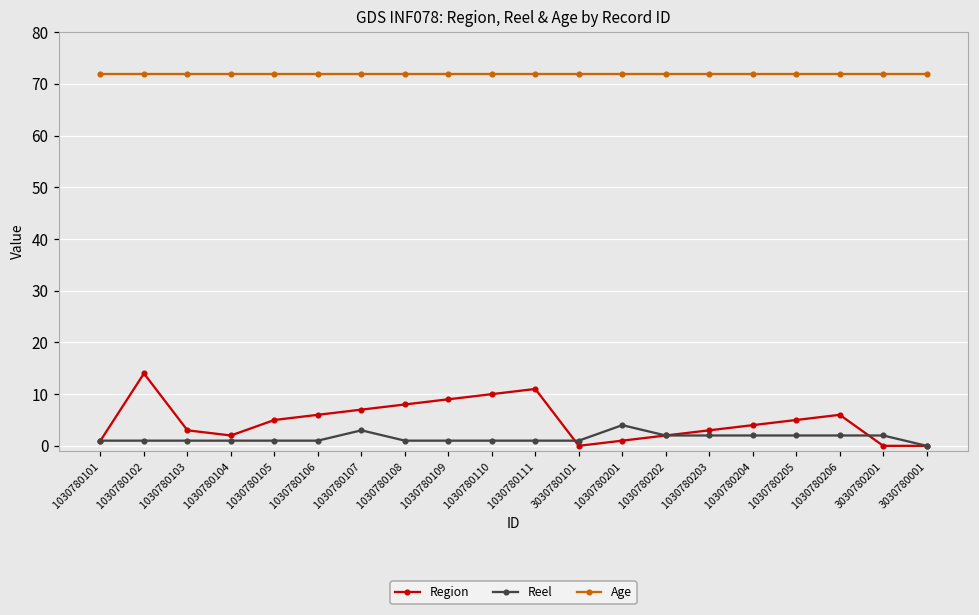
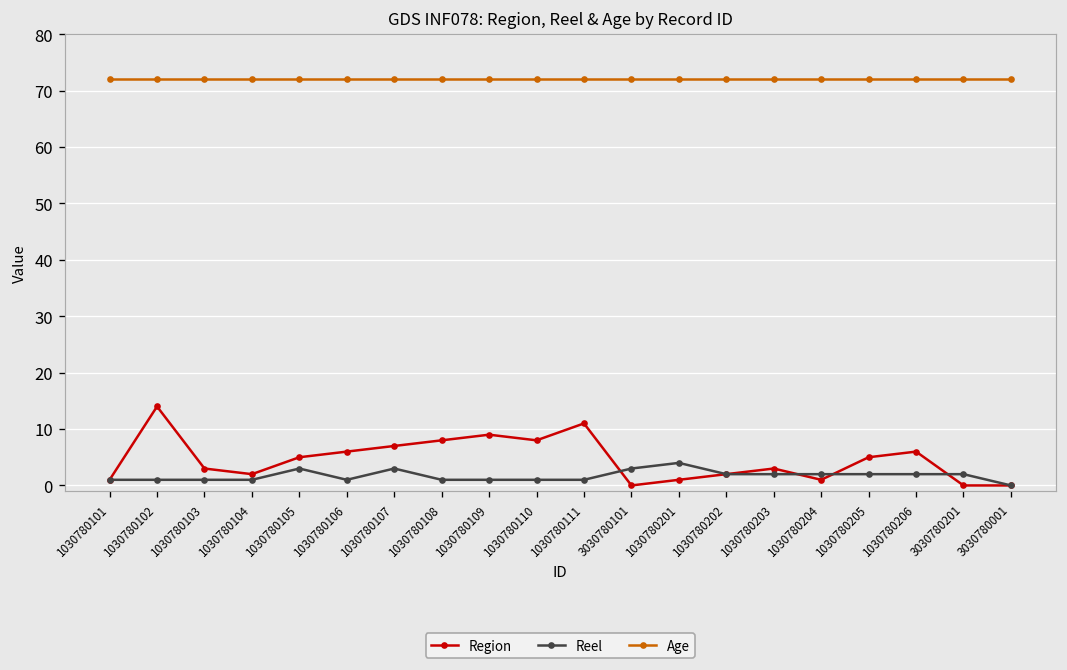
  {
    "Region": {
      "1030780102": 14,
      "1030780103": 3,
      "1030780104": 2,
      "1030780105": 5,
      "1030780106": 6,
      "1030780107": 7,
      "1030780108": 8,
      "1030780109": 9,
-     "1030780110": 10,
+     "1030780110": 8,
      "1030780111": 11,
      "3030780101": 0,
      "1030780201": 1,
      "1030780203": 3,
-     "1030780204": 4,
+     "1030780204": 1,
      "1030780205": 5,
      "1030780206": 6,
      "3030780201": 0
    },
    "Reel": {
      "1030780102": 1,
      "1030780103": 1,
      "1030780104": 1,
-     "1030780105": 1,
+     "1030780105": 3,
      "1030780106": 1,
      "1030780107": 3,
      "1030780108": 1,
      "1030780109": 1,
      "1030780110": 1,
      "1030780111": 1,
-     "3030780101": 1,
+     "3030780101": 3,
      "1030780201": 4,
      "1030780203": 2,
      "1030780204": 2,
      "1030780205": 2,
      "1030780206": 2,
      "3030780201": 2
    },
    "Age": {
      "1030780101": 72,
      "1030780102": 72,
      "1030780103": 72,
      "1030780104": 72,
      "1030780105": 72,
      "1030780106": 72,
      "1030780107": 72,
      "1030780108": 72,
      "1030780109": 72,
      "1030780110": 72,
      "1030780111": 72,
      "3030780101": 72,
      "1030780201": 72,
      "1030780202": 72,
      "1030780203": 72,
      "1030780204": 72,
      "1030780205": 72,
      "1030780206": 72,
      "3030780201": 72,
      "3030780001": 72
    }
  }
